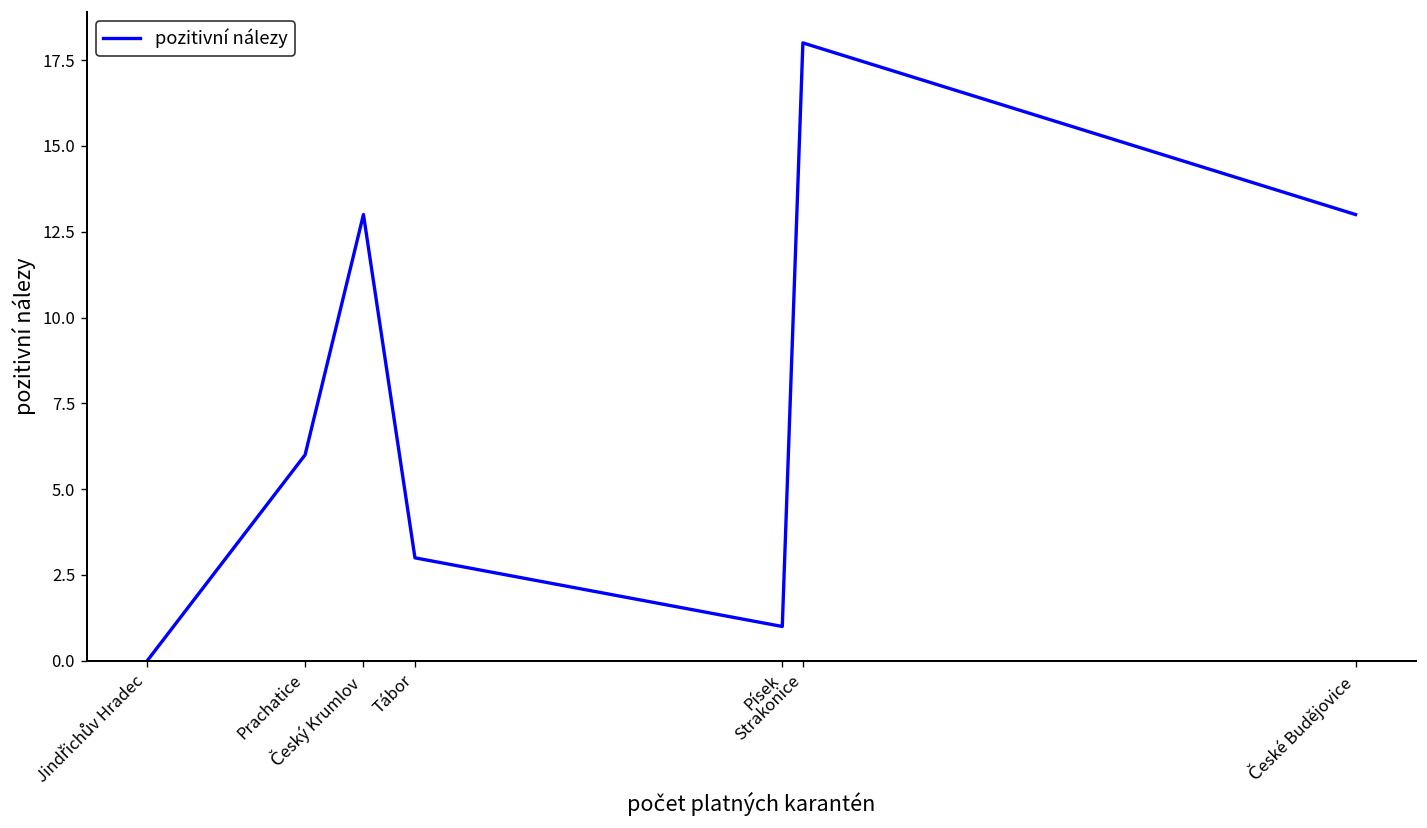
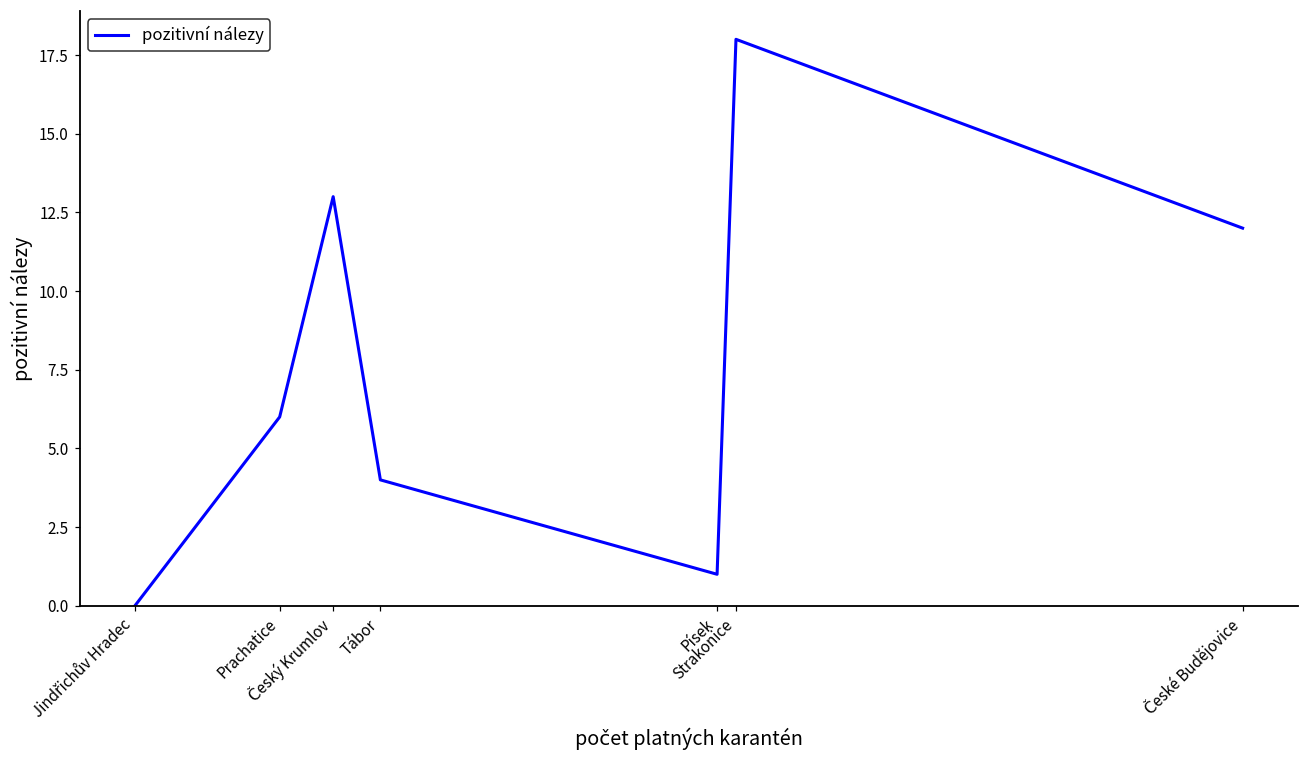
  {
    "Jindřichův Hradec": 0,
    "Prachatice": 6,
    "Český Krumlov": 13,
-   "Tábor": 3,
+   "Tábor": 4,
    "Písek": 1,
    "Strakonice": 18,
-   "České Budějovice": 13
+   "České Budějovice": 12
  }
